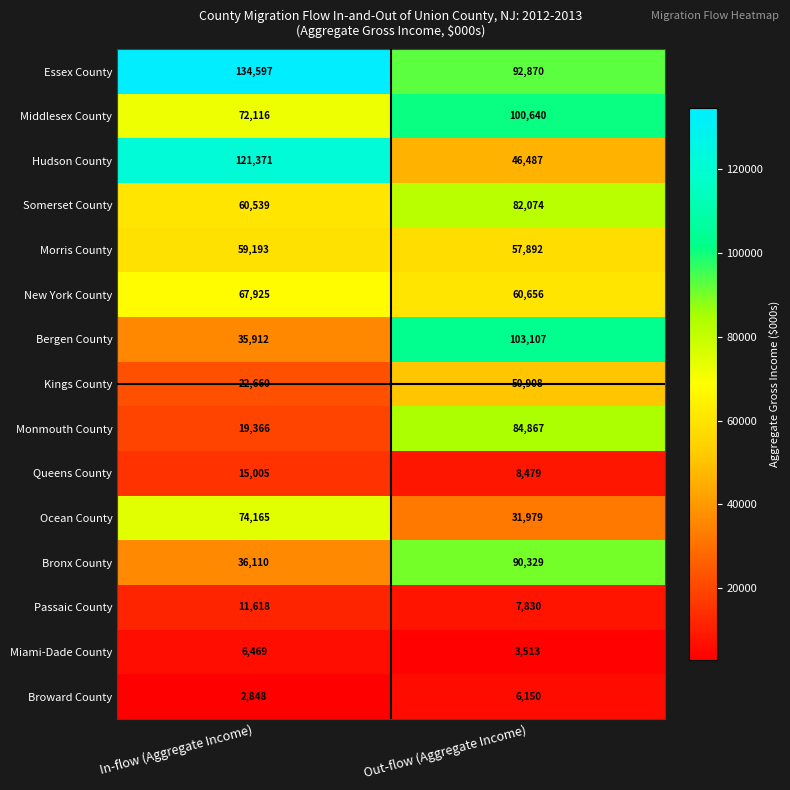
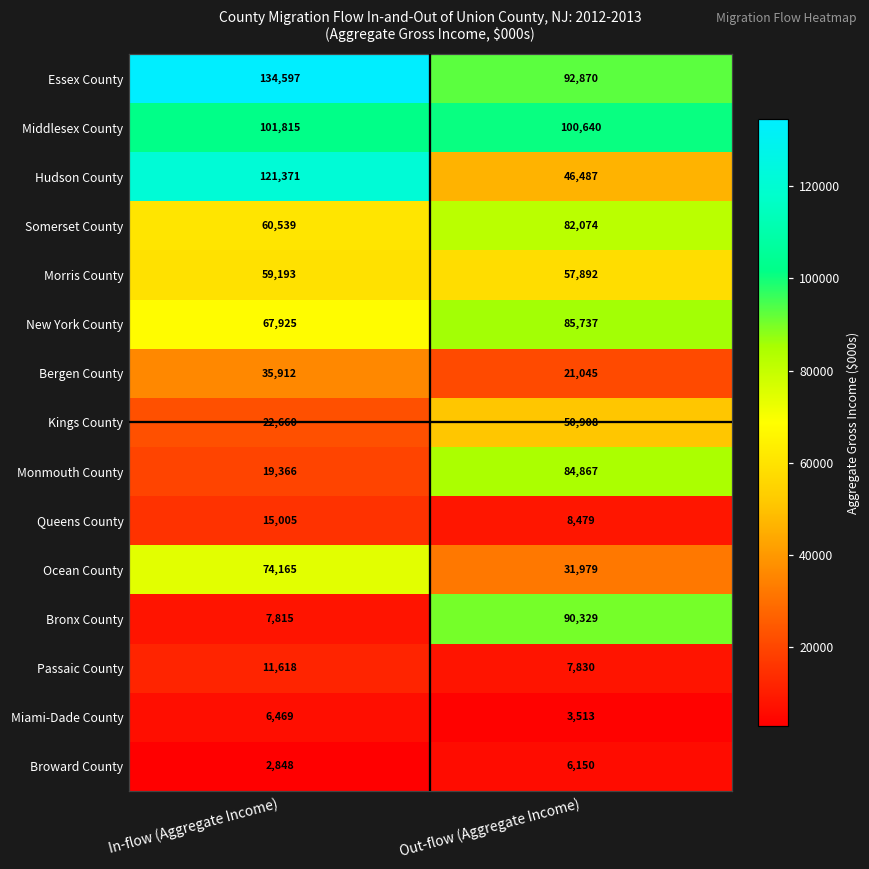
  {
    "Essex County": {
      "In-flow (Aggregate Income)": "134,597",
      "Out-flow (Aggregate Income)": "92,870"
    },
    "Middlesex County": {
-     "In-flow (Aggregate Income)": "72,116",
+     "In-flow (Aggregate Income)": "101,815",
      "Out-flow (Aggregate Income)": "100,640"
    },
    "Hudson County": {
      "In-flow (Aggregate Income)": "121,371",
      "Out-flow (Aggregate Income)": "46,487"
    },
    "Somerset County": {
      "In-flow (Aggregate Income)": "60,539",
      "Out-flow (Aggregate Income)": "82,074"
    },
    "Morris County": {
      "In-flow (Aggregate Income)": "59,193",
      "Out-flow (Aggregate Income)": "57,892"
    },
    "New York County": {
      "In-flow (Aggregate Income)": "67,925",
-     "Out-flow (Aggregate Income)": "60,656"
+     "Out-flow (Aggregate Income)": "85,737"
    },
    "Bergen County": {
      "In-flow (Aggregate Income)": "35,912",
-     "Out-flow (Aggregate Income)": "103,107"
+     "Out-flow (Aggregate Income)": "21,045"
    },
    "Kings County": {
      "In-flow (Aggregate Income)": "22,660",
      "Out-flow (Aggregate Income)": "50,908"
    },
    "Monmouth County": {
      "In-flow (Aggregate Income)": "19,366",
      "Out-flow (Aggregate Income)": "84,867"
    },
    "Queens County": {
      "In-flow (Aggregate Income)": "15,005",
      "Out-flow (Aggregate Income)": "8,479"
    },
    "Ocean County": {
      "In-flow (Aggregate Income)": "74,165",
      "Out-flow (Aggregate Income)": "31,979"
    },
    "Bronx County": {
-     "In-flow (Aggregate Income)": "36,110",
+     "In-flow (Aggregate Income)": "7,815",
      "Out-flow (Aggregate Income)": "90,329"
    },
    "Passaic County": {
      "In-flow (Aggregate Income)": "11,618",
      "Out-flow (Aggregate Income)": "7,830"
    },
    "Miami-Dade County": {
      "In-flow (Aggregate Income)": "6,469",
      "Out-flow (Aggregate Income)": "3,513"
    },
    "Broward County": {
      "In-flow (Aggregate Income)": "2,848",
      "Out-flow (Aggregate Income)": "6,150"
    }
  }
